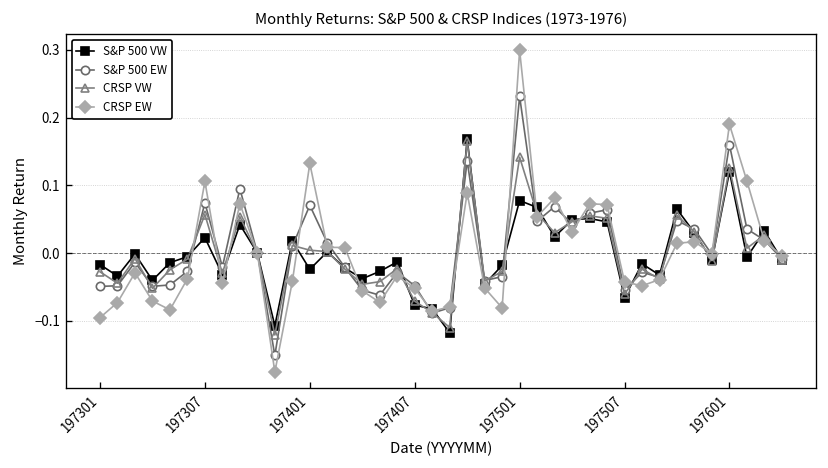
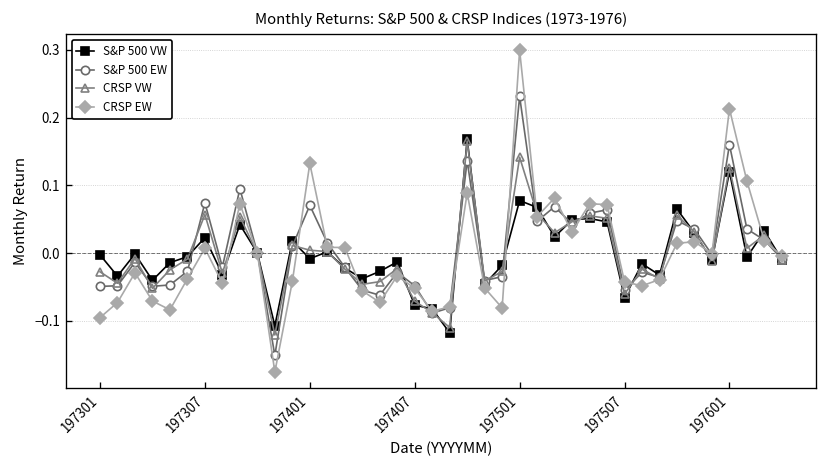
  {
    "S&P 500 VW": {
-     "197301": -0.02,
+     "197301": 0.00,
      "197307": 0.02,
-     "197401": -0.02,
+     "197401": -0.01,
      "197407": -0.08,
      "197501": 0.08,
      "197507": -0.07,
      "197601": 0.12
    },
    "CRSP EW": {
      "197301": -0.10,
-     "197307": 0.11,
+     "197307": 0.01,
      "197401": 0.13,
      "197501": 0.30,
      "197507": -0.04,
-     "197601": 0.19
+     "197601": 0.21
    }
  }
